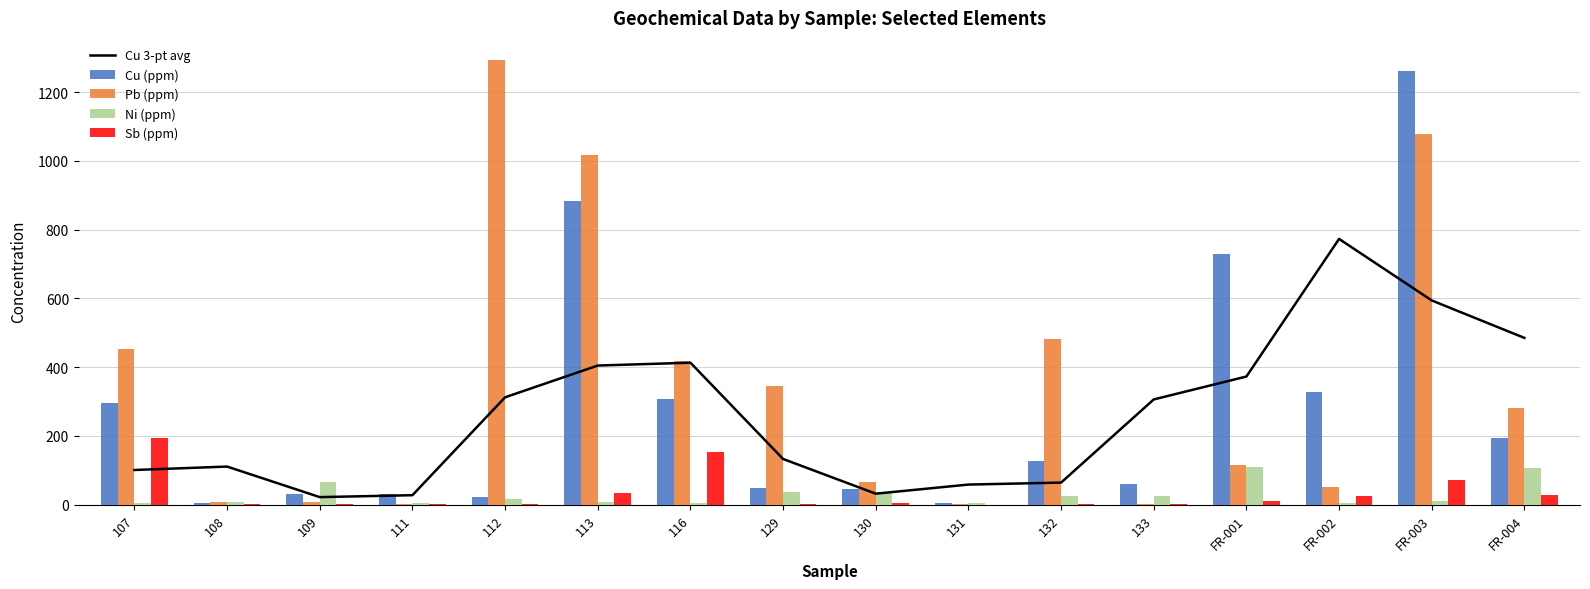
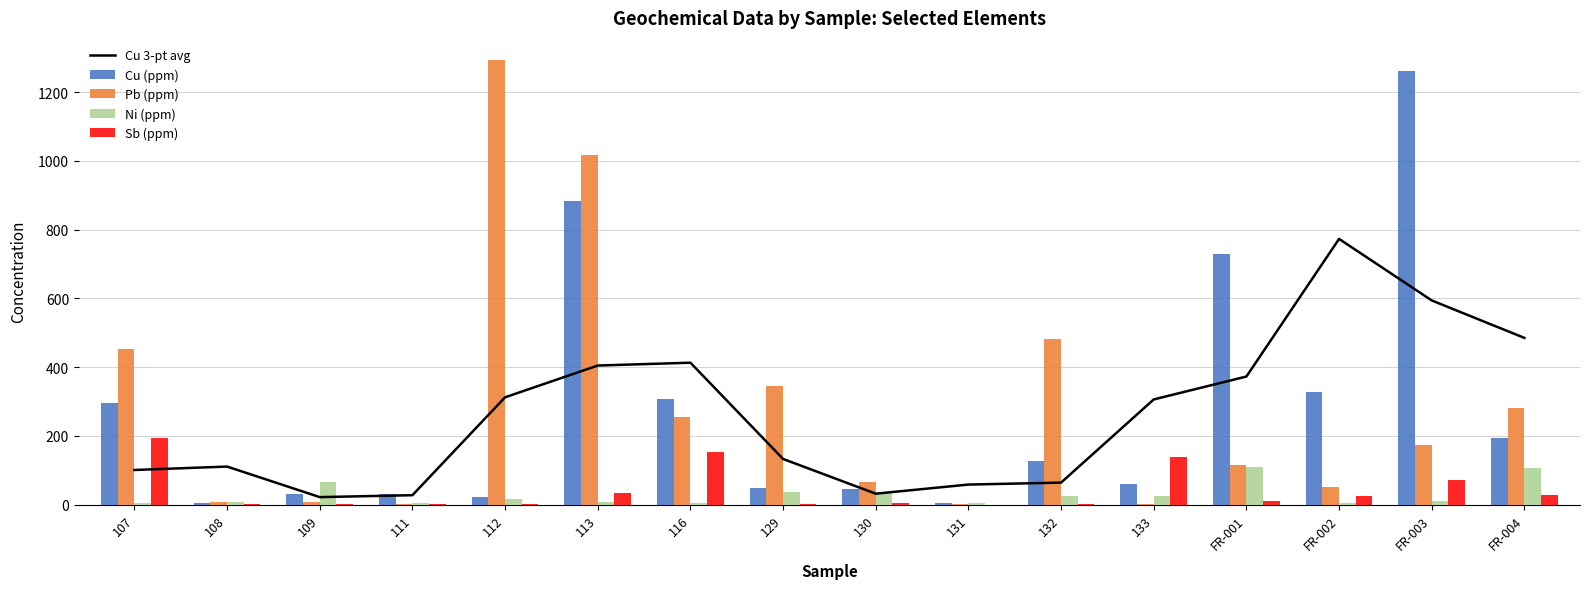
  {
    "Cu (ppm)": {
      "107": 300,
      "109": 30,
      "111": 30,
      "112": 20,
      "113": 880,
      "116": 310,
      "129": 50,
      "130": 40,
      "132": 130,
      "133": 60,
      "FR-001": 730,
      "FR-002": 330,
      "FR-003": 1260,
      "FR-004": 190
    },
    "Cu 3-pt avg": {
      "107": 100,
      "108": 110,
      "109": 20,
      "111": 30,
      "112": 310,
      "113": 400,
      "116": 410,
      "129": 130,
      "130": 30,
      "131": 60,
      "132": 60,
      "133": 310,
      "FR-001": 370,
      "FR-002": 770,
      "FR-003": 590,
      "FR-004": 480
    },
    "Pb (ppm)": {
      "107": 450,
      "108": 10,
      "109": 10,
      "112": 1290,
      "113": 1020,
-     "116": 420,
+     "116": 250,
      "129": 340,
      "130": 70,
      "132": 480,
      "FR-001": 120,
      "FR-002": 50,
-     "FR-003": 1080,
+     "FR-003": 170,
      "FR-004": 280
    },
    "Ni (ppm)": {
      "108": 10,
      "109": 70,
      "112": 20,
      "129": 40,
      "130": 40,
      "132": 20,
      "133": 30,
      "FR-001": 110,
      "FR-003": 10,
      "FR-004": 110
    },
    "Sb (ppm)": {
      "107": 190,
      "113": 30,
      "116": 150,
-     "133": 0,
+     "133": 140,
      "FR-001": 10,
      "FR-002": 20,
      "FR-003": 70,
      "FR-004": 30
    }
  }
